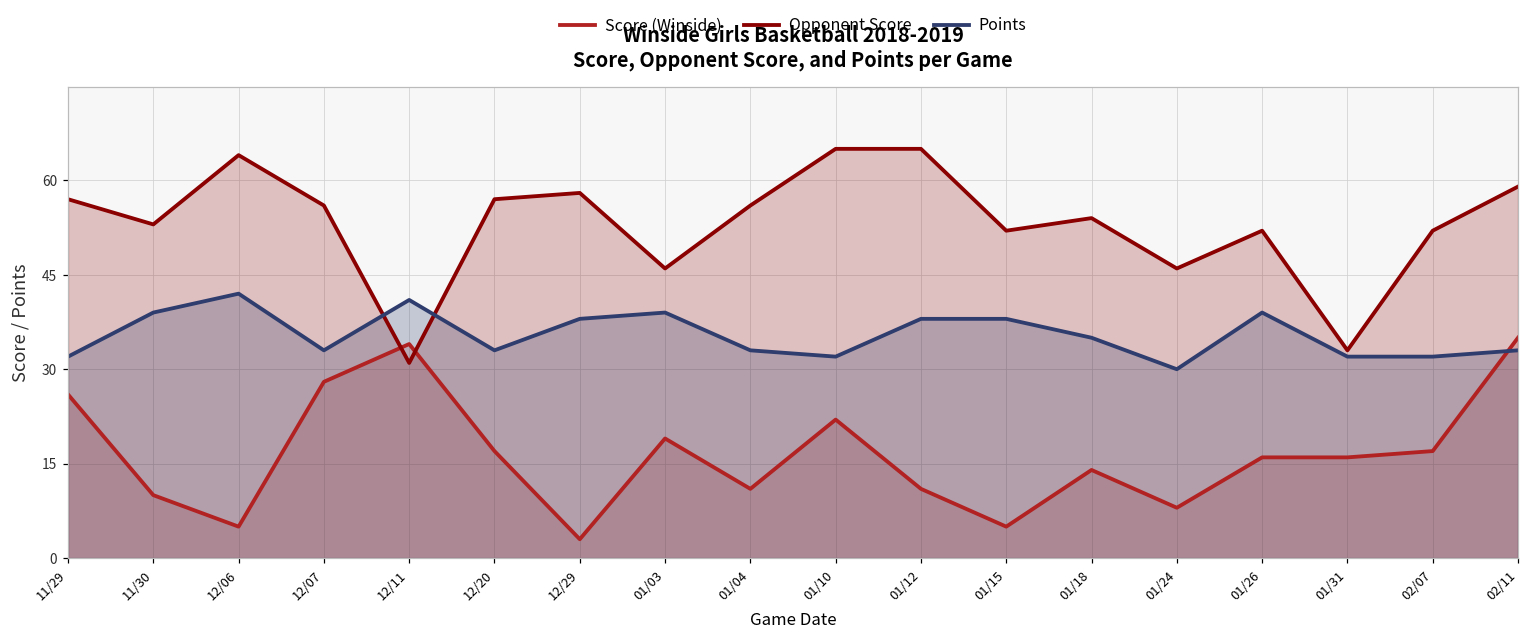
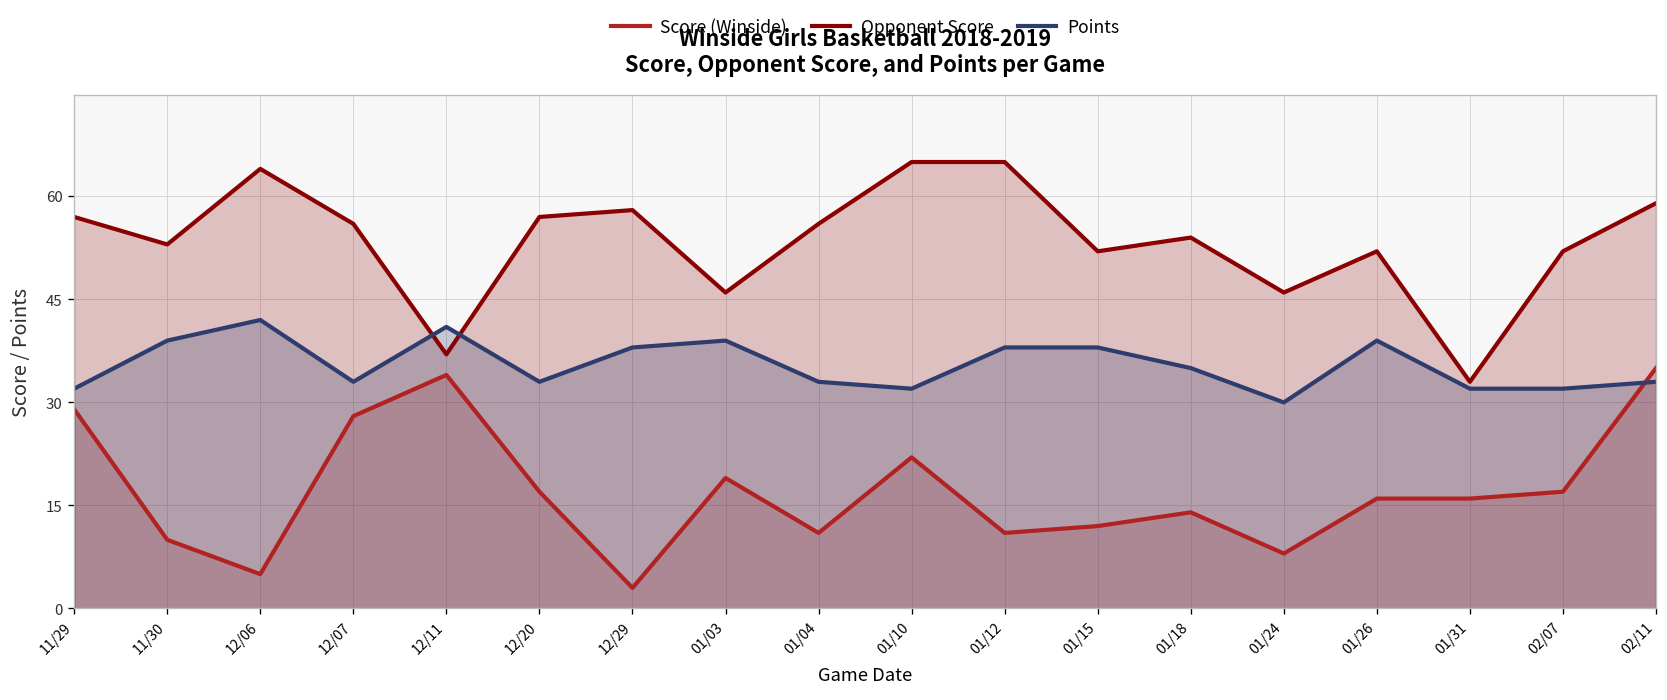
  {
    "Score (Winside)": {
-     "11/29": 26,
+     "11/29": 29,
      "11/30": 10,
      "12/06": 5,
      "12/07": 28,
      "12/11": 34,
      "12/20": 17,
      "12/29": 3,
      "01/03": 19,
      "01/04": 11,
      "01/10": 22,
      "01/12": 11,
-     "01/15": 5,
+     "01/15": 12,
      "01/18": 14,
      "01/24": 8,
      "01/26": 16,
      "01/31": 16,
      "02/07": 17,
      "02/11": 35
    },
    "Opponent Score": {
      "11/29": 57,
      "11/30": 53,
      "12/06": 64,
      "12/07": 56,
-     "12/11": 31,
+     "12/11": 37,
      "12/20": 57,
      "12/29": 58,
      "01/03": 46,
      "01/04": 56,
      "01/10": 65,
      "01/12": 65,
      "01/15": 52,
      "01/18": 54,
      "01/24": 46,
      "01/26": 52,
      "01/31": 33,
      "02/07": 52,
      "02/11": 59
    },
    "Points": {
      "11/29": 32,
      "11/30": 39,
      "12/06": 42,
      "12/07": 33,
      "12/11": 41,
      "12/20": 33,
      "12/29": 38,
      "01/03": 39,
      "01/04": 33,
      "01/10": 32,
      "01/12": 38,
      "01/15": 38,
      "01/18": 35,
      "01/24": 30,
      "01/26": 39,
      "01/31": 32,
      "02/07": 32,
      "02/11": 33
    }
  }
